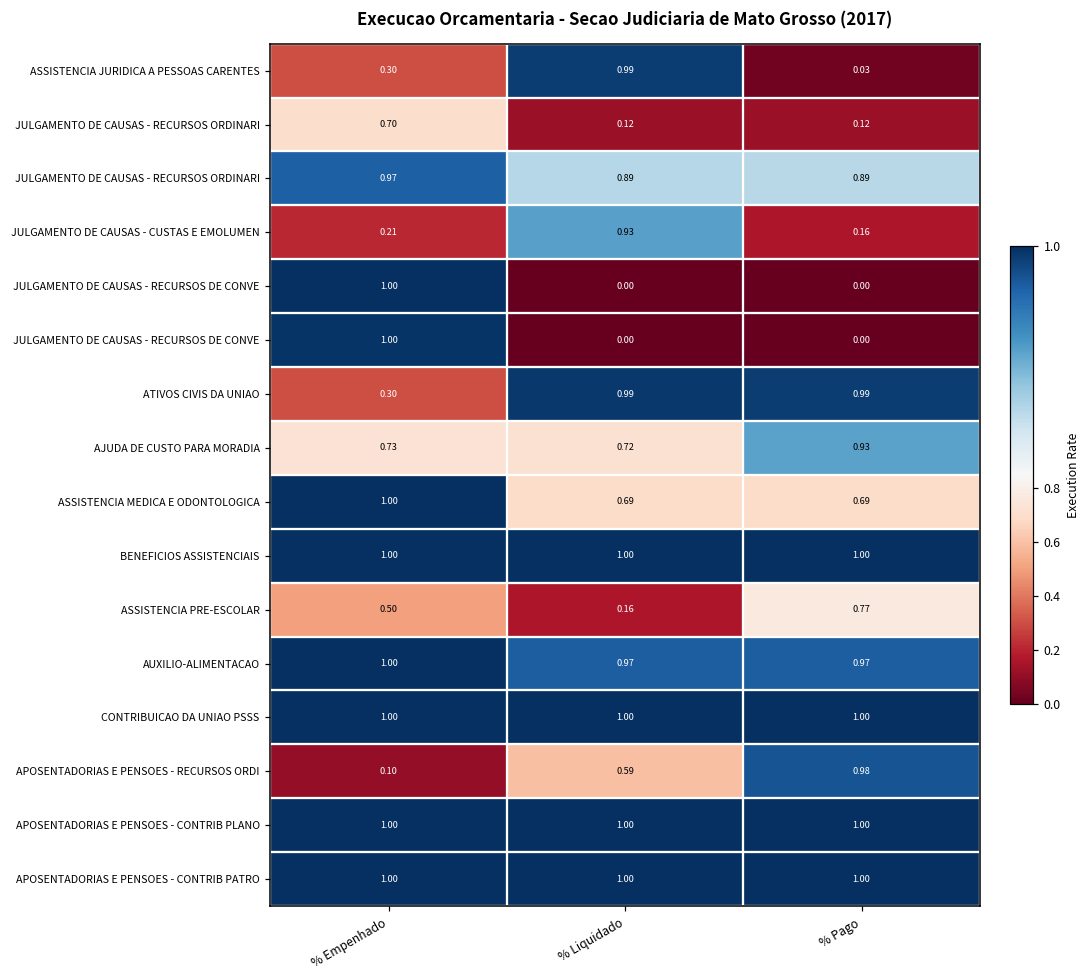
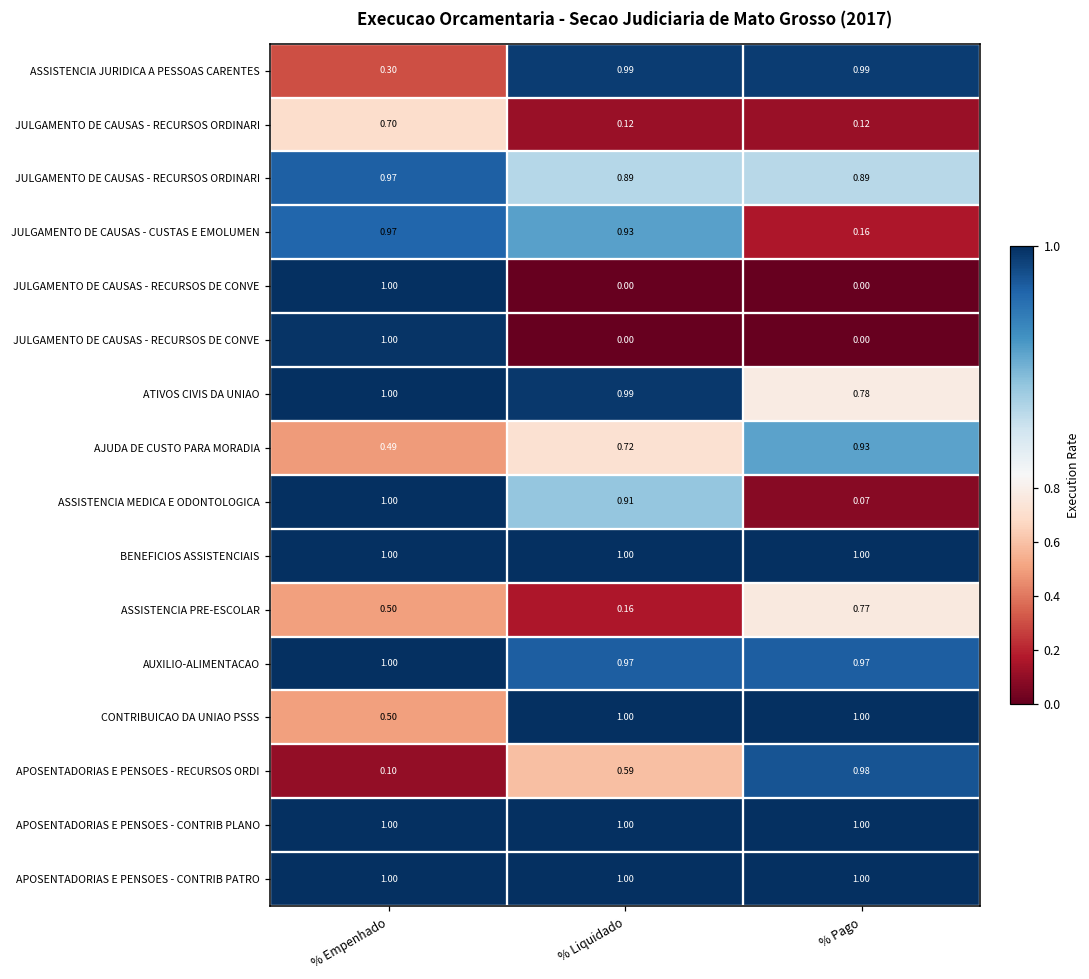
  {
    "ASSISTENCIA JURIDICA A PESSOAS CARENTES": {
      "% Empenhado": 0.30,
      "% Liquidado": 0.99,
-     "% Pago": 0.03
+     "% Pago": 0.99
    },
    "JULGAMENTO DE CAUSAS - CUSTAS E EMOLUMEN": {
-     "% Empenhado": 0.21,
+     "% Empenhado": 0.97,
      "% Liquidado": 0.93,
      "% Pago": 0.16
    },
    "ATIVOS CIVIS DA UNIAO": {
-     "% Empenhado": 0.30,
+     "% Empenhado": 1.00,
      "% Liquidado": 0.99,
-     "% Pago": 0.99
+     "% Pago": 0.78
    },
    "AJUDA DE CUSTO PARA MORADIA": {
-     "% Empenhado": 0.73,
+     "% Empenhado": 0.49,
      "% Liquidado": 0.72,
      "% Pago": 0.93
    },
    "ASSISTENCIA MEDICA E ODONTOLOGICA": {
      "% Empenhado": 1.00,
-     "% Liquidado": 0.69,
-     "% Pago": 0.69
+     "% Liquidado": 0.91,
+     "% Pago": 0.07
    },
    "BENEFICIOS ASSISTENCIAIS": {
      "% Empenhado": 1.00,
      "% Liquidado": 1.00,
      "% Pago": 1.00
    },
    "ASSISTENCIA PRE-ESCOLAR": {
      "% Empenhado": 0.50,
      "% Liquidado": 0.16,
      "% Pago": 0.77
    },
    "AUXILIO-ALIMENTACAO": {
      "% Empenhado": 1.00,
      "% Liquidado": 0.97,
      "% Pago": 0.97
    },
    "CONTRIBUICAO DA UNIAO PSSS": {
-     "% Empenhado": 1.00,
+     "% Empenhado": 0.50,
      "% Liquidado": 1.00,
      "% Pago": 1.00
    },
    "APOSENTADORIAS E PENSOES - RECURSOS ORDI": {
      "% Empenhado": 0.10,
      "% Liquidado": 0.59,
      "% Pago": 0.98
    },
    "APOSENTADORIAS E PENSOES - CONTRIB PLANO": {
      "% Empenhado": 1.00,
      "% Liquidado": 1.00,
      "% Pago": 1.00
    },
    "APOSENTADORIAS E PENSOES - CONTRIB PATRO": {
      "% Empenhado": 1.00,
      "% Liquidado": 1.00,
      "% Pago": 1.00
    }
  }
